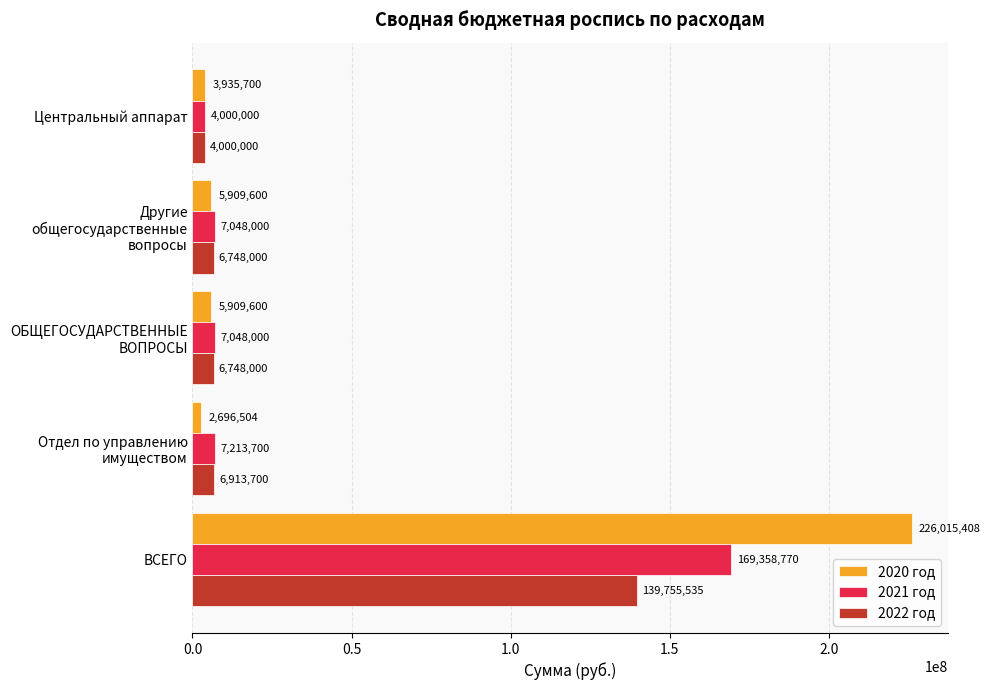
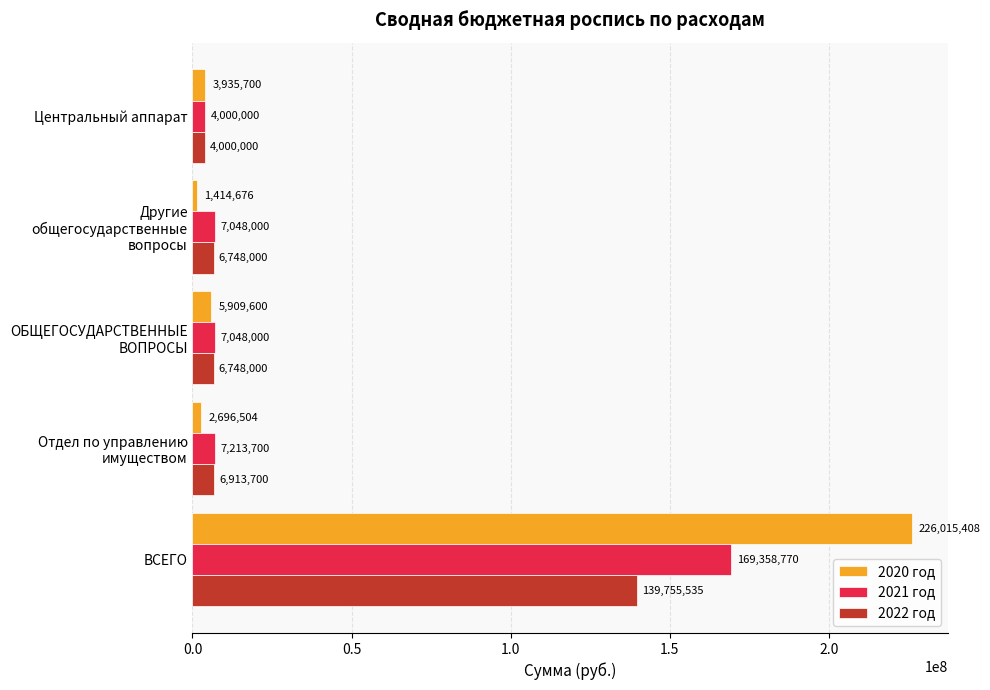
  {
    "2020 год": {
      "Центральный аппарат": "3,935,700",
-     "Другие общегосударственные вопросы": "5,909,600",
+     "Другие общегосударственные вопросы": "1,414,676",
      "ОБЩЕГОСУДАРСТВЕННЫЕ ВОПРОСЫ": "5,909,600",
      "Отдел по управлению имуществом": "2,696,504",
      "ВСЕГО": "226,015,408"
    }
  }
